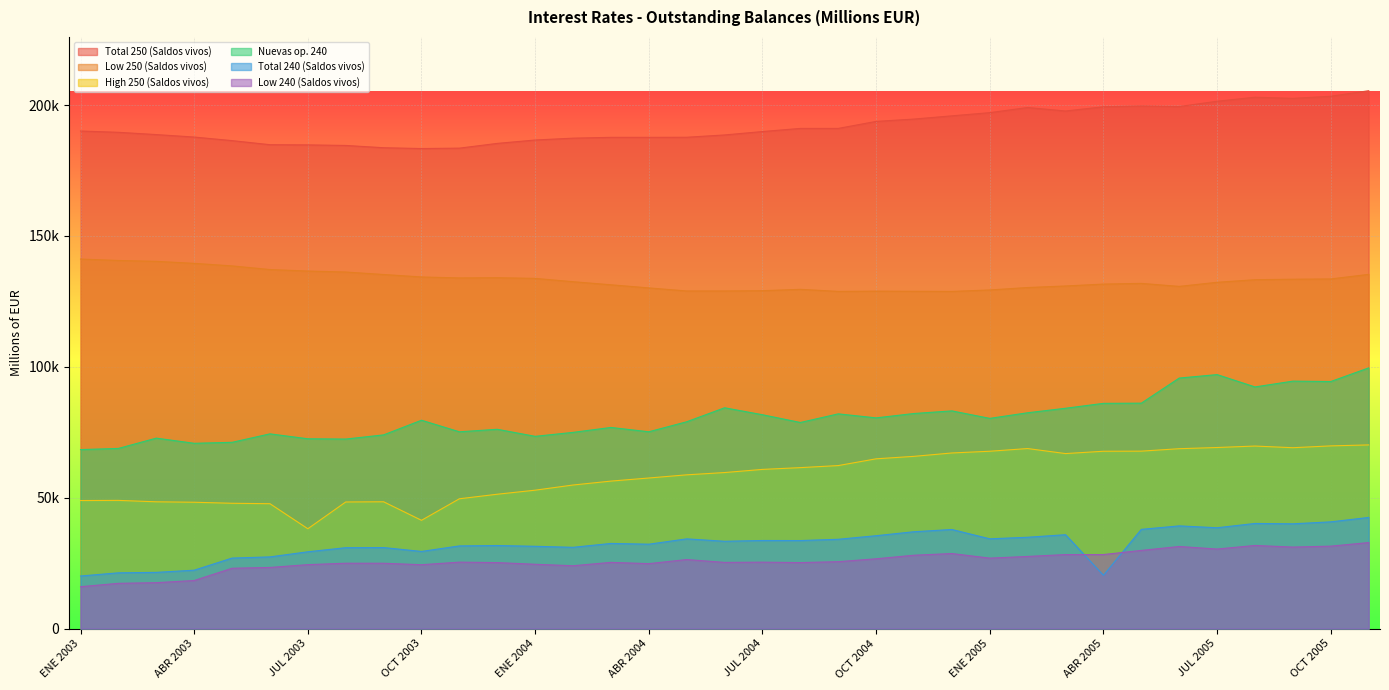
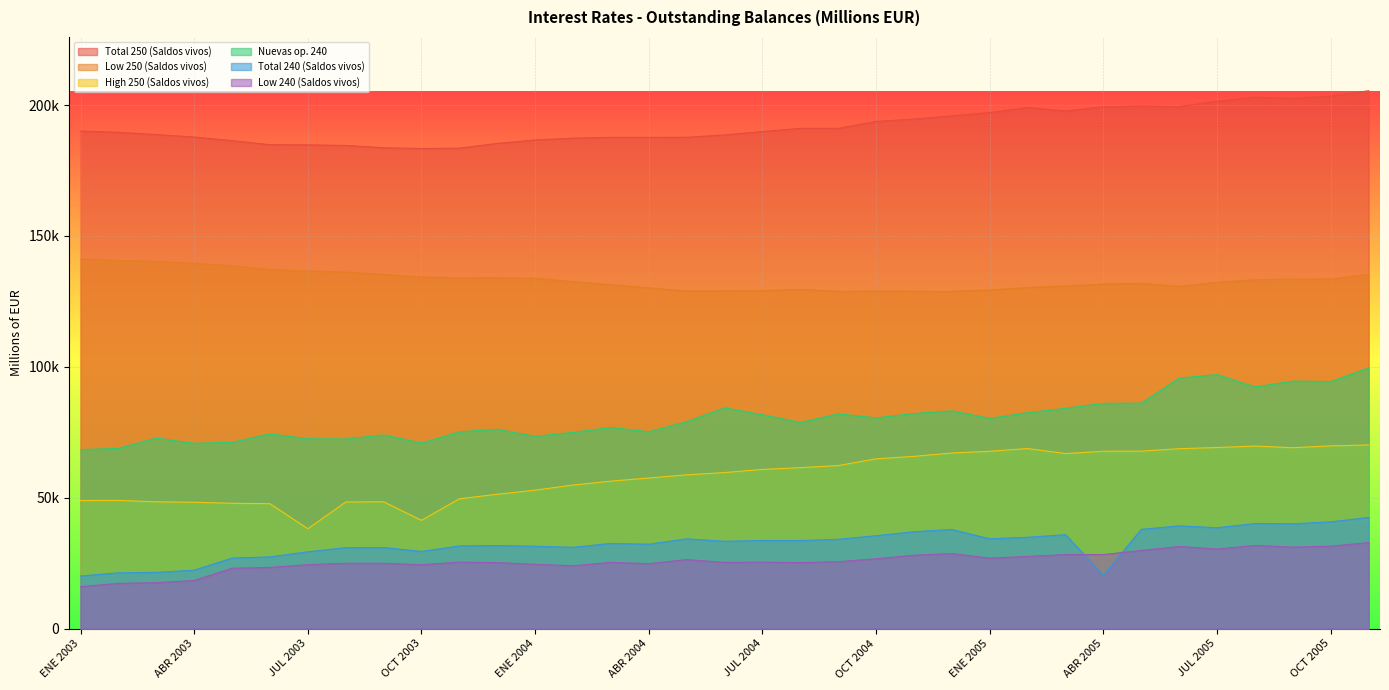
  {
    "High 250 (Saldos vivos)": {
      "ENE 2003": 49000,
      "ABR 2003": 48000,
      "JUL 2003": 38000,
      "OCT 2003": 41000,
      "ENE 2004": 53000,
      "ABR 2004": 58000,
      "JUL 2004": 61000,
      "OCT 2004": 65000,
      "ENE 2005": 68000,
      "ABR 2005": 68000,
      "JUL 2005": 69000,
      "OCT 2005": 70000
    },
    "Nuevas op. 240": {
      "ENE 2003": 68000,
      "ABR 2003": 71000,
      "JUL 2003": 73000,
-     "OCT 2003": 80000,
+     "OCT 2003": 71000,
      "ENE 2004": 73000,
      "ABR 2004": 75000,
      "JUL 2004": 82000,
      "OCT 2004": 81000,
      "ENE 2005": 80000,
      "ABR 2005": 86000,
      "JUL 2005": 97000,
      "OCT 2005": 94000
    },
    "Total 240 (Saldos vivos)": {
      "ENE 2003": 20000,
      "ABR 2003": 22000,
      "JUL 2003": 29000,
      "OCT 2003": 29000,
      "ENE 2004": 31000,
      "ABR 2004": 32000,
      "JUL 2004": 34000,
      "OCT 2004": 35000,
      "ENE 2005": 34000,
      "ABR 2005": 20000,
      "JUL 2005": 39000,
      "OCT 2005": 41000
    },
    "Low 240 (Saldos vivos)": {
      "ENE 2003": 16000,
      "ABR 2003": 18000,
      "JUL 2003": 24000,
      "OCT 2003": 24000,
      "ENE 2004": 25000,
      "ABR 2004": 25000,
      "JUL 2004": 25000,
      "OCT 2004": 27000,
      "ENE 2005": 27000,
      "ABR 2005": 28000,
      "JUL 2005": 30000,
      "OCT 2005": 31000
    }
  }
